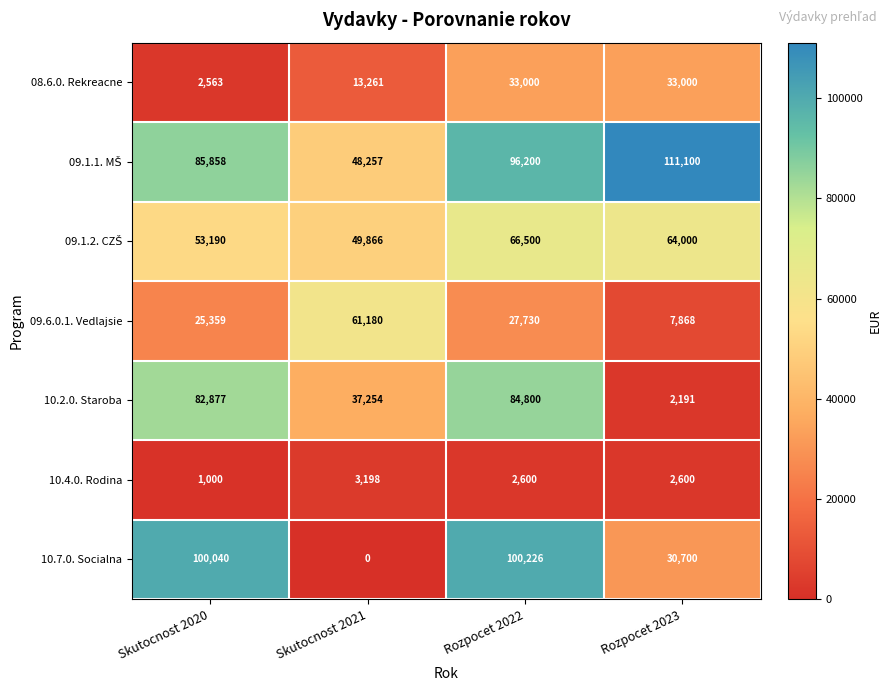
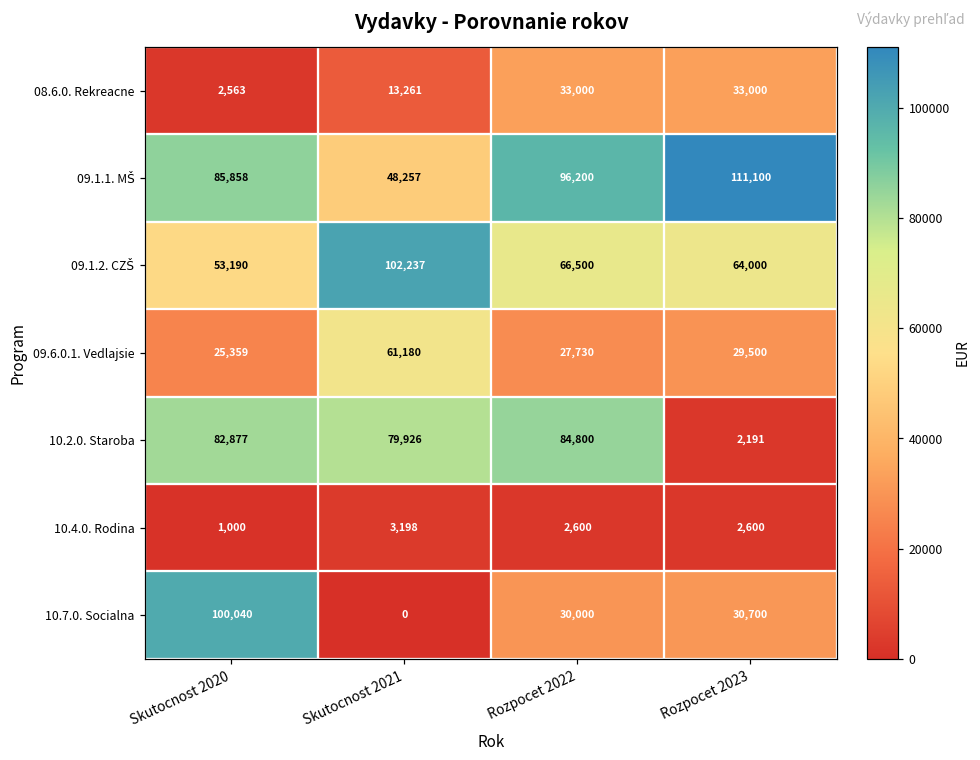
  {
    "08.6.0. Rekreacne": {
      "Skutocnost 2020": "2,563",
      "Skutocnost 2021": "13,261",
      "Rozpocet 2022": "33,000",
      "Rozpocet 2023": "33,000"
    },
    "09.1.1. MŠ": {
      "Skutocnost 2020": "85,858",
      "Skutocnost 2021": "48,257",
      "Rozpocet 2022": "96,200",
      "Rozpocet 2023": "111,100"
    },
    "09.1.2. CZŠ": {
      "Skutocnost 2020": "53,190",
-     "Skutocnost 2021": "49,866",
+     "Skutocnost 2021": "102,237",
      "Rozpocet 2022": "66,500",
      "Rozpocet 2023": "64,000"
    },
    "09.6.0.1. Vedlajsie": {
      "Skutocnost 2020": "25,359",
      "Skutocnost 2021": "61,180",
      "Rozpocet 2022": "27,730",
-     "Rozpocet 2023": "7,868"
+     "Rozpocet 2023": "29,500"
    },
    "10.2.0. Staroba": {
      "Skutocnost 2020": "82,877",
-     "Skutocnost 2021": "37,254",
+     "Skutocnost 2021": "79,926",
      "Rozpocet 2022": "84,800",
      "Rozpocet 2023": "2,191"
    },
    "10.4.0. Rodina": {
      "Skutocnost 2020": "1,000",
      "Skutocnost 2021": "3,198",
      "Rozpocet 2022": "2,600",
      "Rozpocet 2023": "2,600"
    },
    "10.7.0. Socialna": {
      "Skutocnost 2020": "100,040",
      "Skutocnost 2021": "0",
-     "Rozpocet 2022": "100,226",
+     "Rozpocet 2022": "30,000",
      "Rozpocet 2023": "30,700"
    }
  }
